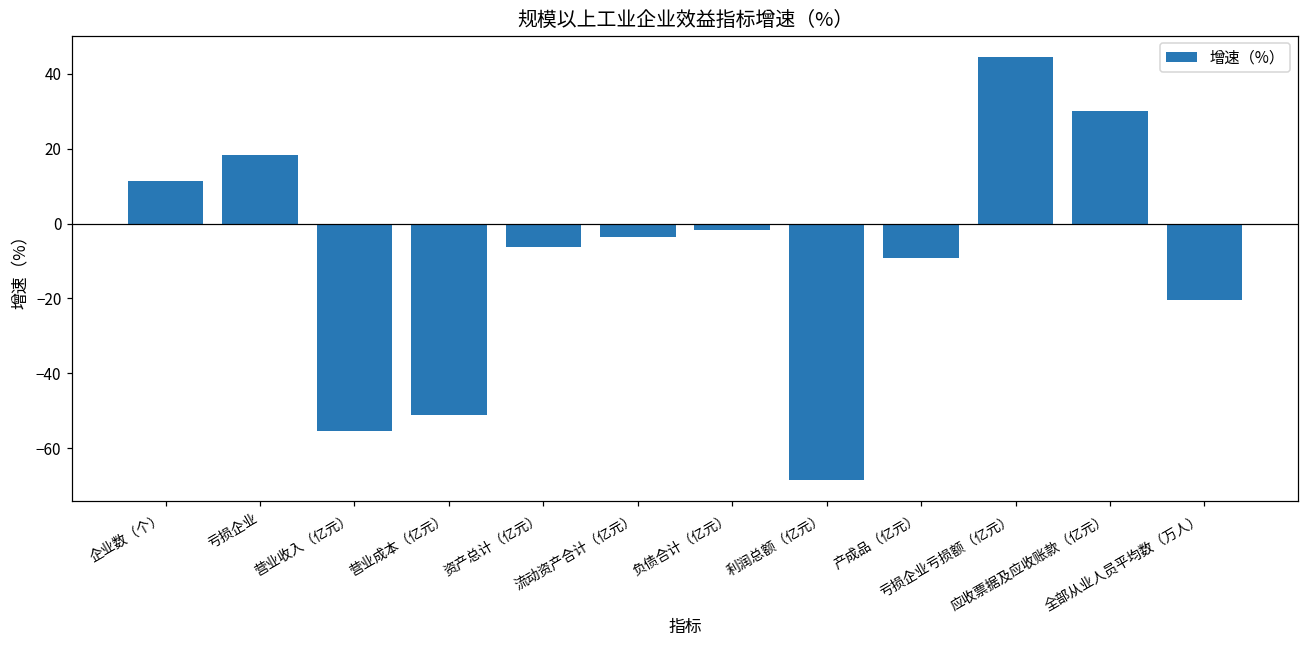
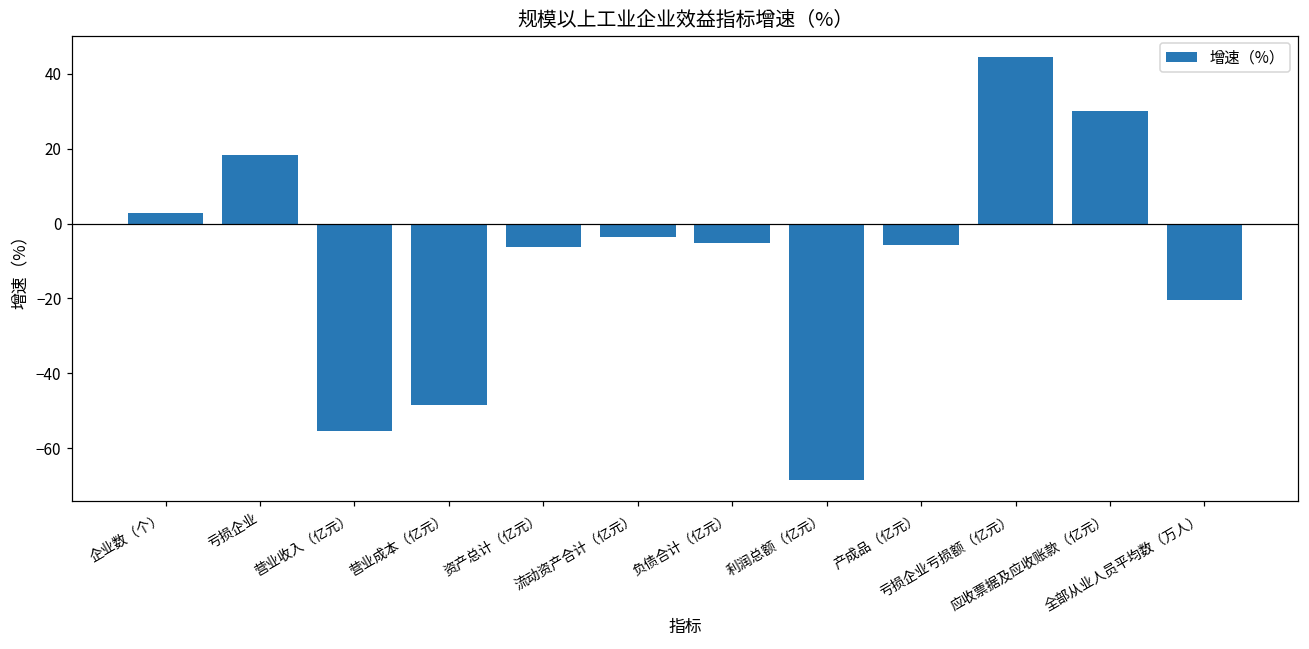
  {
-   "企业数（个）": 12,
+   "企业数（个）": 3,
    "亏损企业": 18,
    "营业收入（亿元）": -55,
-   "营业成本（亿元）": -51,
+   "营业成本（亿元）": -49,
    "资产总计（亿元）": -6,
    "流动资产合计（亿元）": -4,
-   "负债合计（亿元）": -2,
+   "负债合计（亿元）": -5,
    "利润总额（亿元）": -68,
-   "产成品（亿元）": -9,
+   "产成品（亿元）": -6,
    "亏损企业亏损额（亿元）": 45,
    "应收票据及应收账款（亿元）": 30,
    "全部从业人员平均数（万人）": -20
  }
